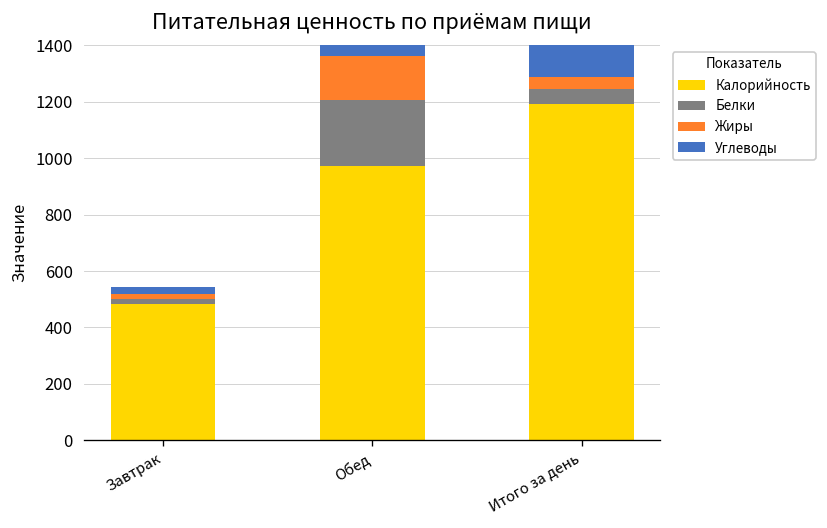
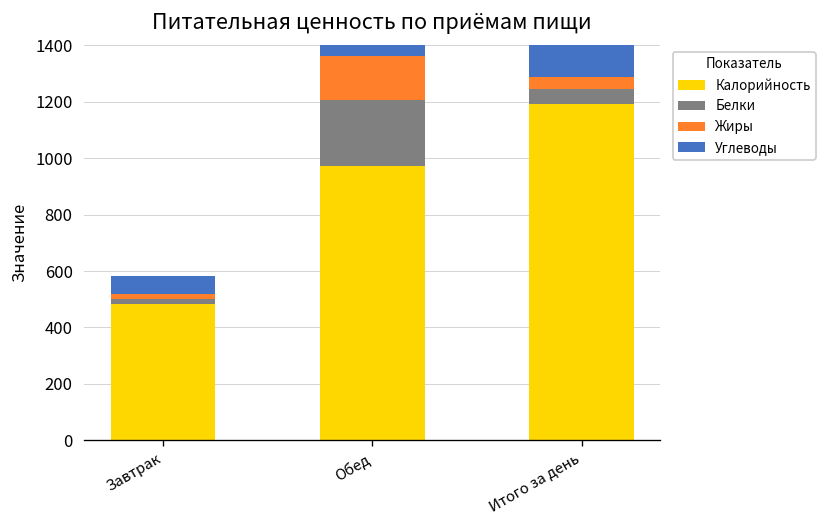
  {
    "Калорийность": {
      "Завтрак": 480,
      "Обед": 970,
      "Итого за день": 1190
    },
    "Белки": {
      "Завтрак": 20,
      "Обед": 240,
      "Итого за день": 50
    },
    "Жиры": {
      "Завтрак": 20,
      "Обед": 160,
      "Итого за день": 40
    },
    "Углеводы": {
-     "Завтрак": 30
+     "Завтрак": 70
    }
  }
